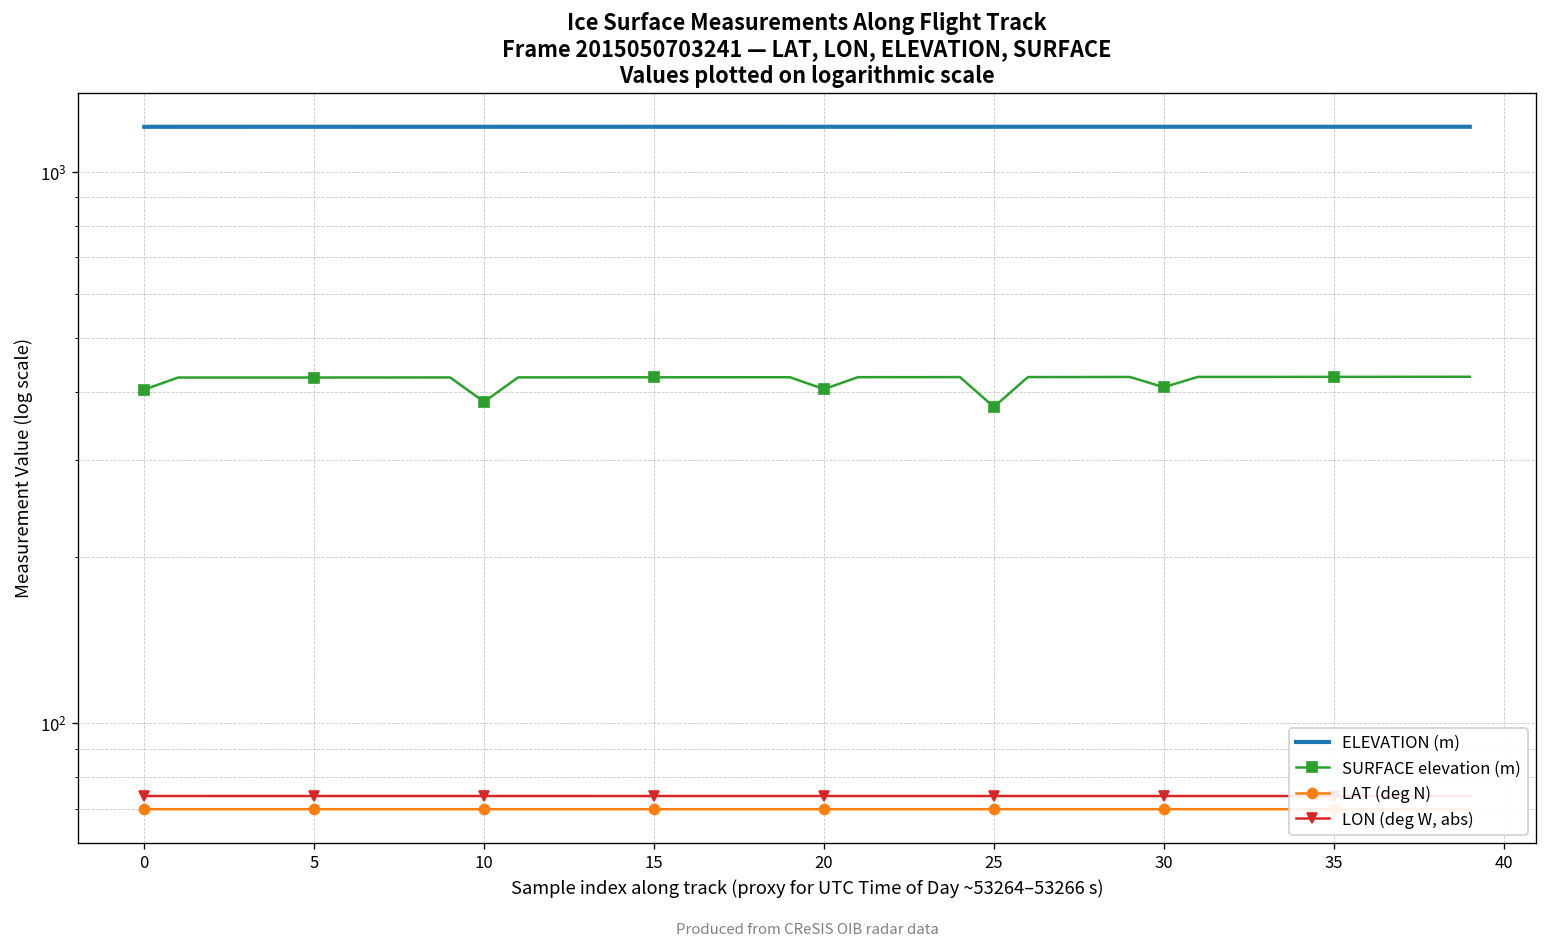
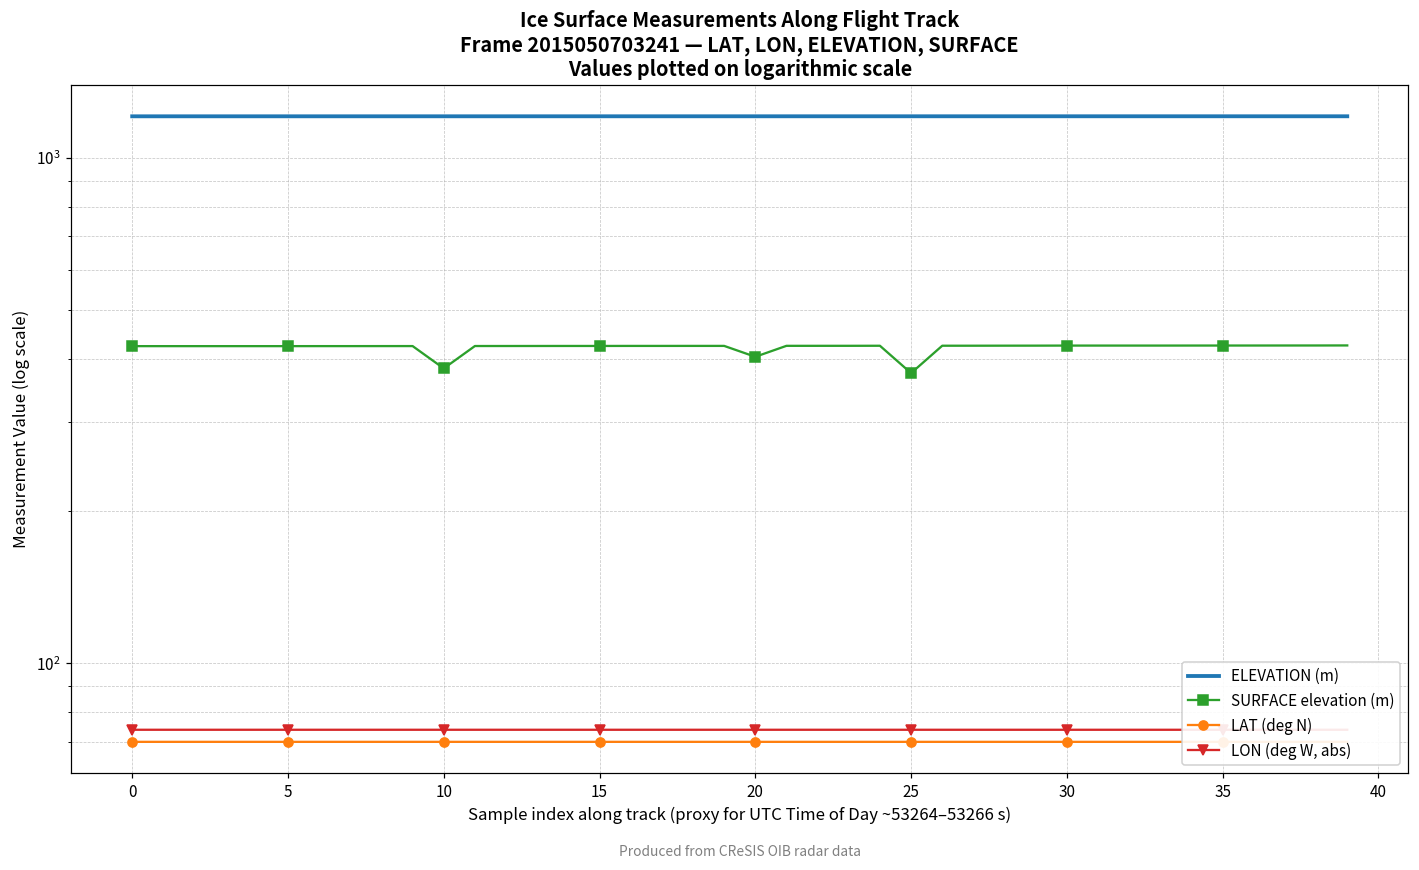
  {
    "ELEVATION (m)": {
      "0": 1210,
      "5": 1210,
      "10": 1210,
      "15": 1210,
      "20": 1210,
      "25": 1210,
      "30": 1210,
      "35": 1210
    },
    "SURFACE elevation (m)": {
-     "0": 400,
+     "0": 420,
      "5": 420,
      "10": 380,
      "15": 420,
      "20": 400,
      "25": 380,
-     "30": 410,
+     "30": 430,
      "35": 430
    },
    "LAT (deg N)": {
      "0": 70,
      "5": 70,
      "10": 70,
      "15": 70,
      "20": 70,
      "25": 70,
      "30": 70
    },
    "LON (deg W, abs)": {
      "0": 74,
      "5": 74,
      "10": 74,
      "15": 74,
      "20": 74,
      "25": 74,
      "30": 74
    }
  }
